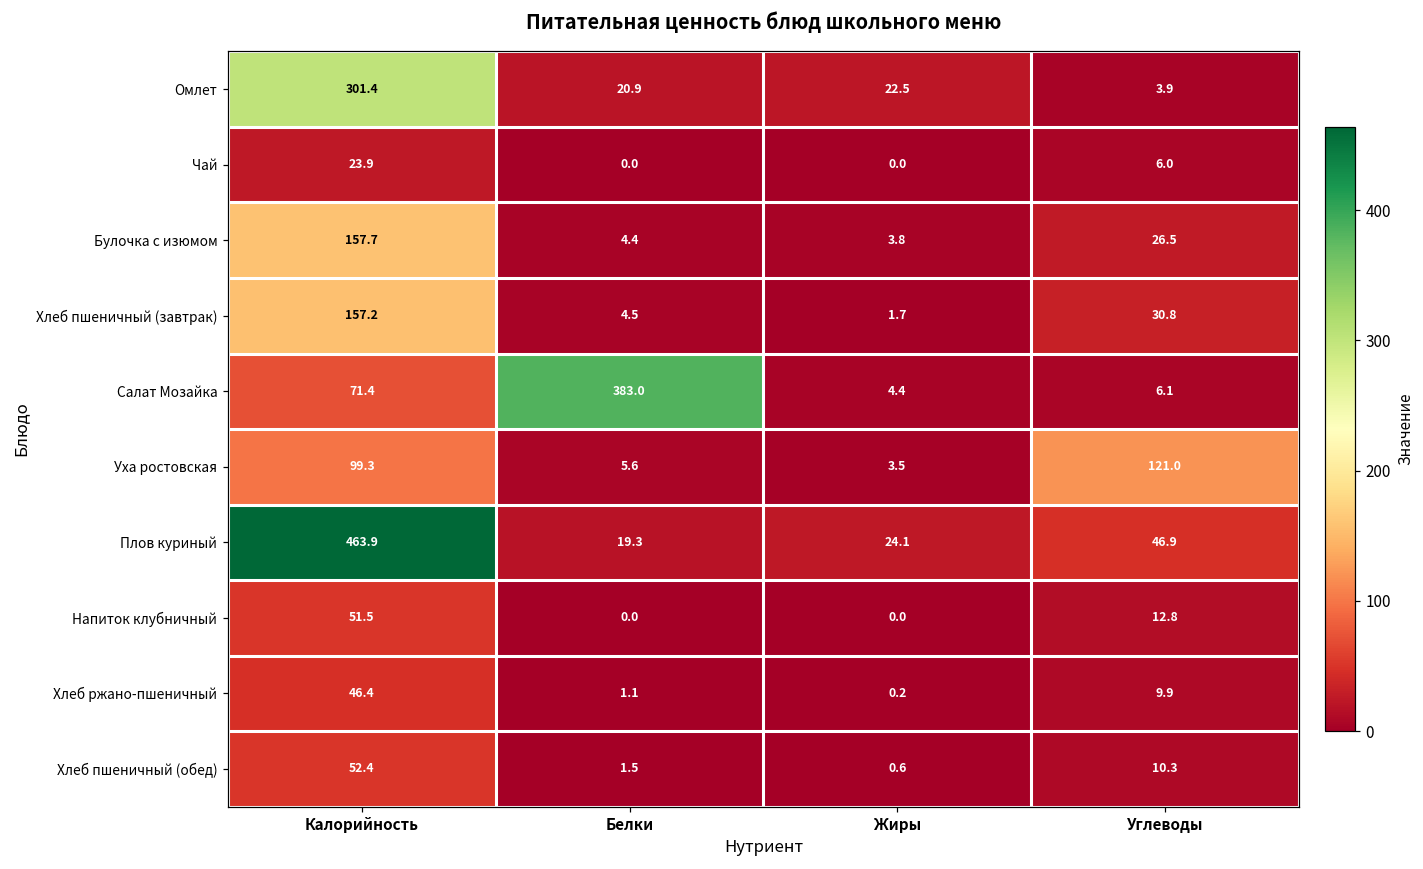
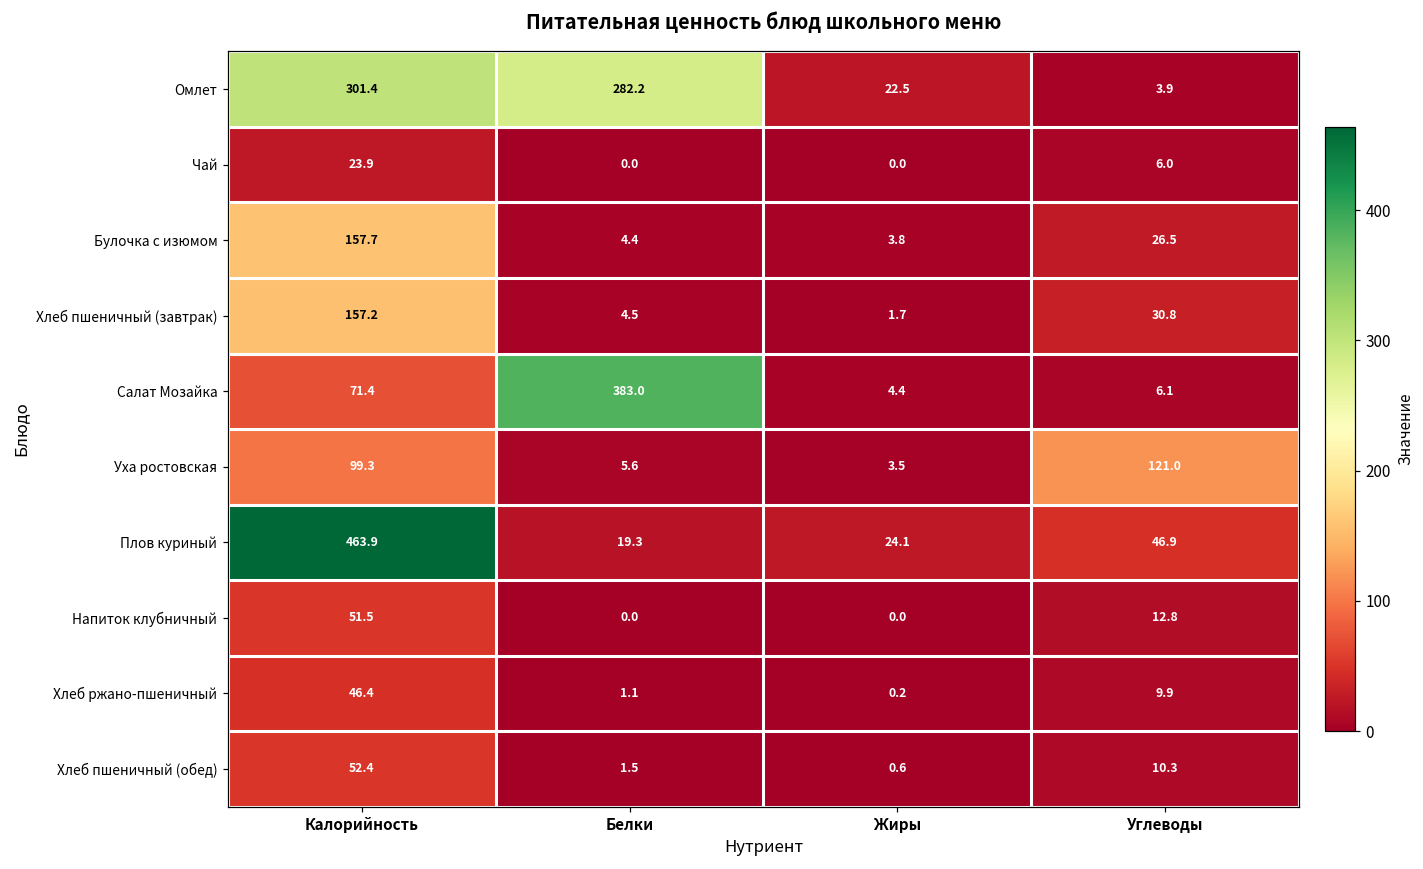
  {
    "Омлет": {
      "Калорийность": 301.4,
-     "Белки": 20.9,
+     "Белки": 282.2,
      "Жиры": 22.5,
      "Углеводы": 3.9
    },
    "Чай": {
      "Калорийность": 23.9,
      "Белки": 0.0,
      "Жиры": 0.0,
      "Углеводы": 6.0
    },
    "Булочка с изюмом": {
      "Калорийность": 157.7,
      "Белки": 4.4,
      "Жиры": 3.8,
      "Углеводы": 26.5
    },
    "Хлеб пшеничный (завтрак)": {
      "Калорийность": 157.2,
      "Белки": 4.5,
      "Жиры": 1.7,
      "Углеводы": 30.8
    },
    "Салат Мозайка": {
      "Калорийность": 71.4,
      "Белки": 383.0,
      "Жиры": 4.4,
      "Углеводы": 6.1
    },
    "Уха ростовская": {
      "Калорийность": 99.3,
      "Белки": 5.6,
      "Жиры": 3.5,
      "Углеводы": 121.0
    },
    "Плов куриный": {
      "Калорийность": 463.9,
      "Белки": 19.3,
      "Жиры": 24.1,
      "Углеводы": 46.9
    },
    "Напиток клубничный": {
      "Калорийность": 51.5,
      "Белки": 0.0,
      "Жиры": 0.0,
      "Углеводы": 12.8
    },
    "Хлеб ржано-пшеничный": {
      "Калорийность": 46.4,
      "Белки": 1.1,
      "Жиры": 0.2,
      "Углеводы": 9.9
    },
    "Хлеб пшеничный (обед)": {
      "Калорийность": 52.4,
      "Белки": 1.5,
      "Жиры": 0.6,
      "Углеводы": 10.3
    }
  }
